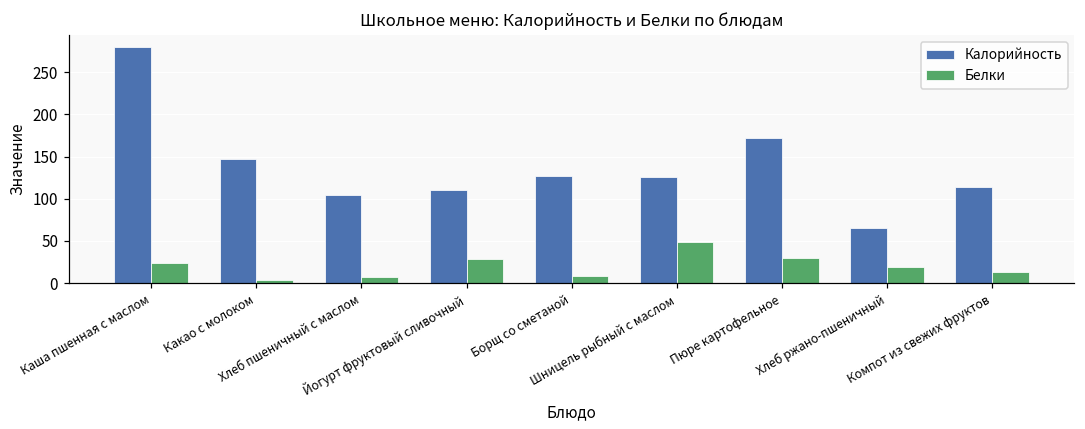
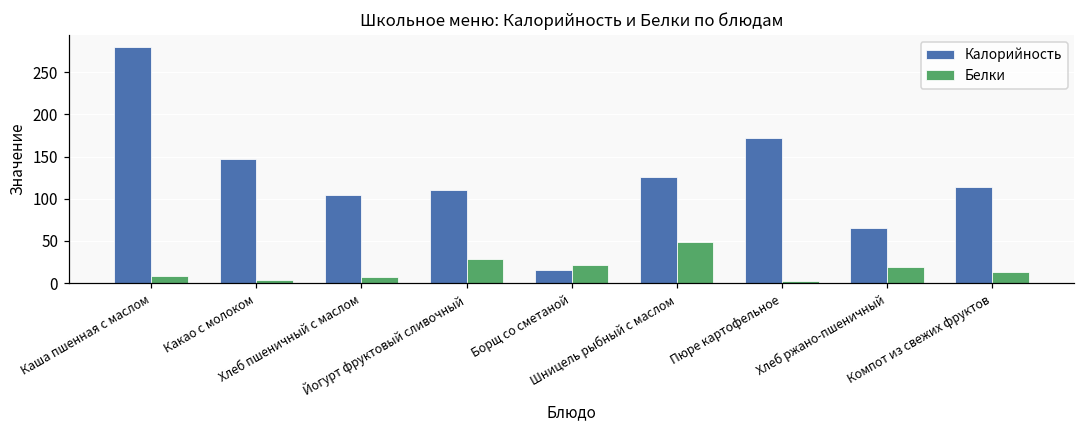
  {
    "Калорийность": {
      "Каша пшенная с маслом": 280,
      "Какао с молоком": 150,
      "Хлеб пшеничный с маслом": 100,
      "Йогурт фруктовый сливочный": 110,
-     "Борщ со сметаной": 130,
+     "Борщ со сметаной": 20,
      "Шницель рыбный с маслом": 130,
      "Пюре картофельное": 170,
      "Хлеб ржано-пшеничный": 70,
      "Компот из свежих фруктов": 110
    },
    "Белки": {
-     "Каша пшенная с маслом": 20,
+     "Каша пшенная с маслом": 10,
      "Хлеб пшеничный с маслом": 10,
      "Йогурт фруктовый сливочный": 30,
-     "Борщ со сметаной": 10,
+     "Борщ со сметаной": 20,
      "Шницель рыбный с маслом": 50,
-     "Пюре картофельное": 30,
+     "Пюре картофельное": 0,
      "Хлеб ржано-пшеничный": 20,
      "Компот из свежих фруктов": 10
    }
  }
